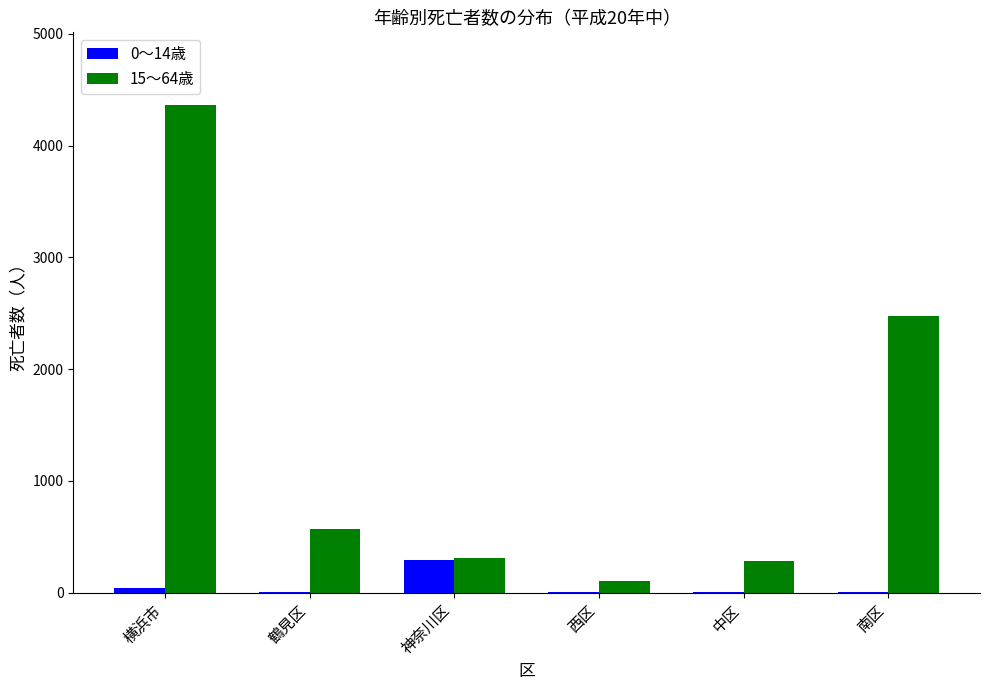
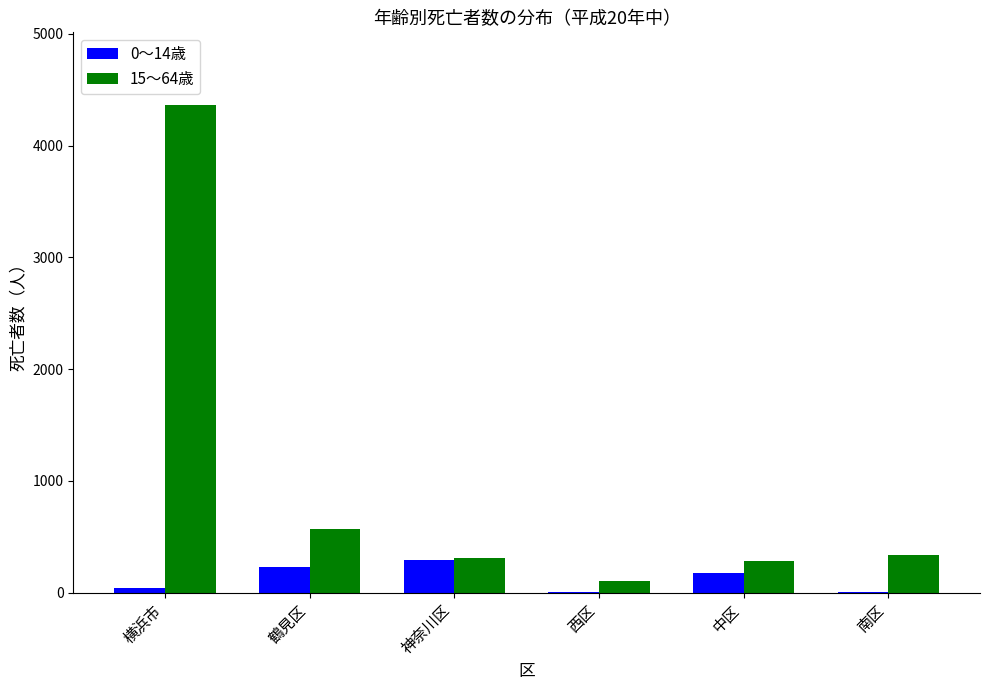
  {
    "0～14歳": {
      "横浜市": 40,
-     "鶴見区": 10,
+     "鶴見区": 230,
      "神奈川区": 290,
-     "中区": 10
+     "中区": 180
    },
    "15～64歳": {
      "横浜市": 4360,
      "鶴見区": 570,
      "神奈川区": 310,
      "西区": 110,
      "中区": 280,
-     "南区": 2470
+     "南区": 340
    }
  }
